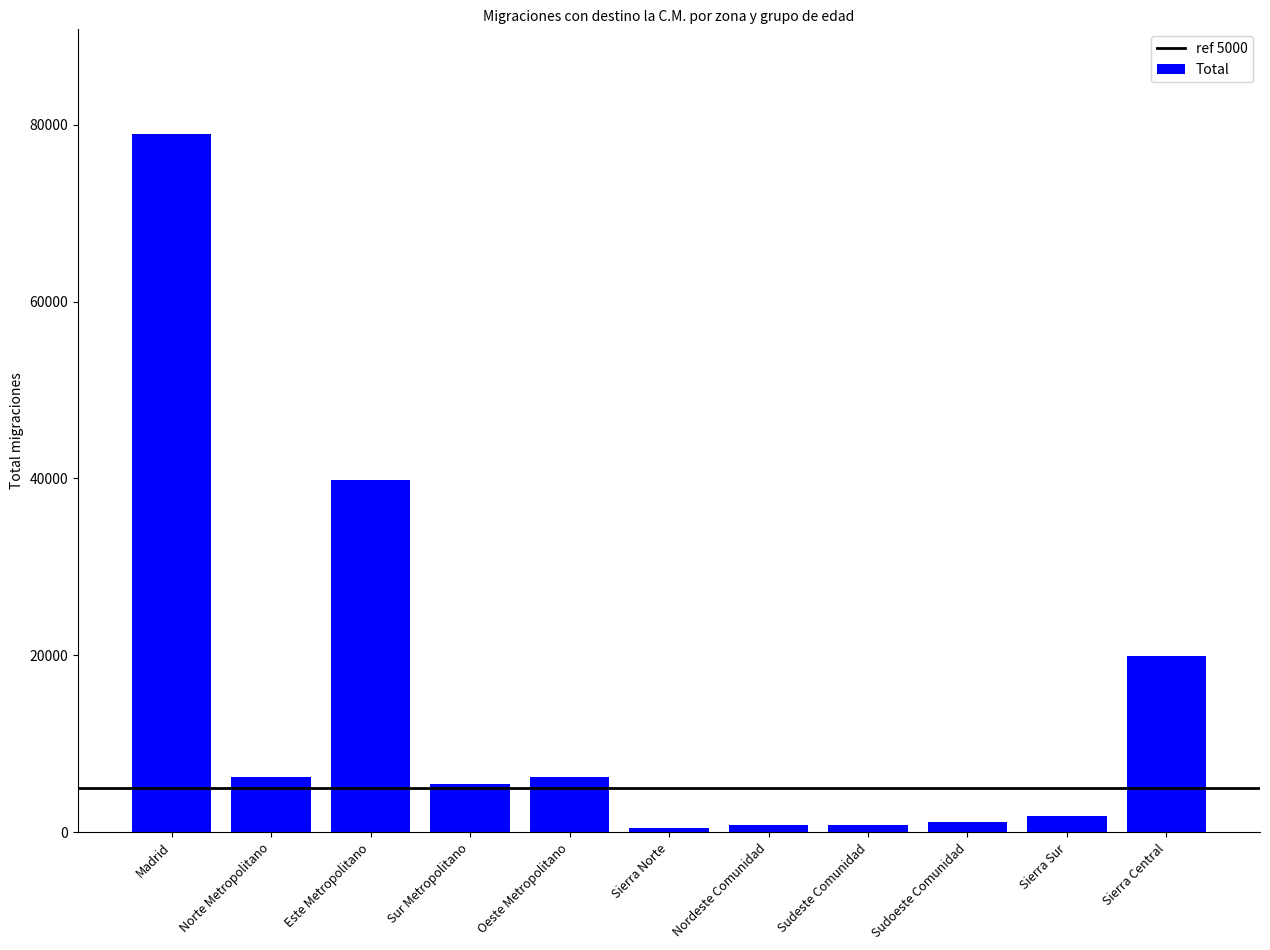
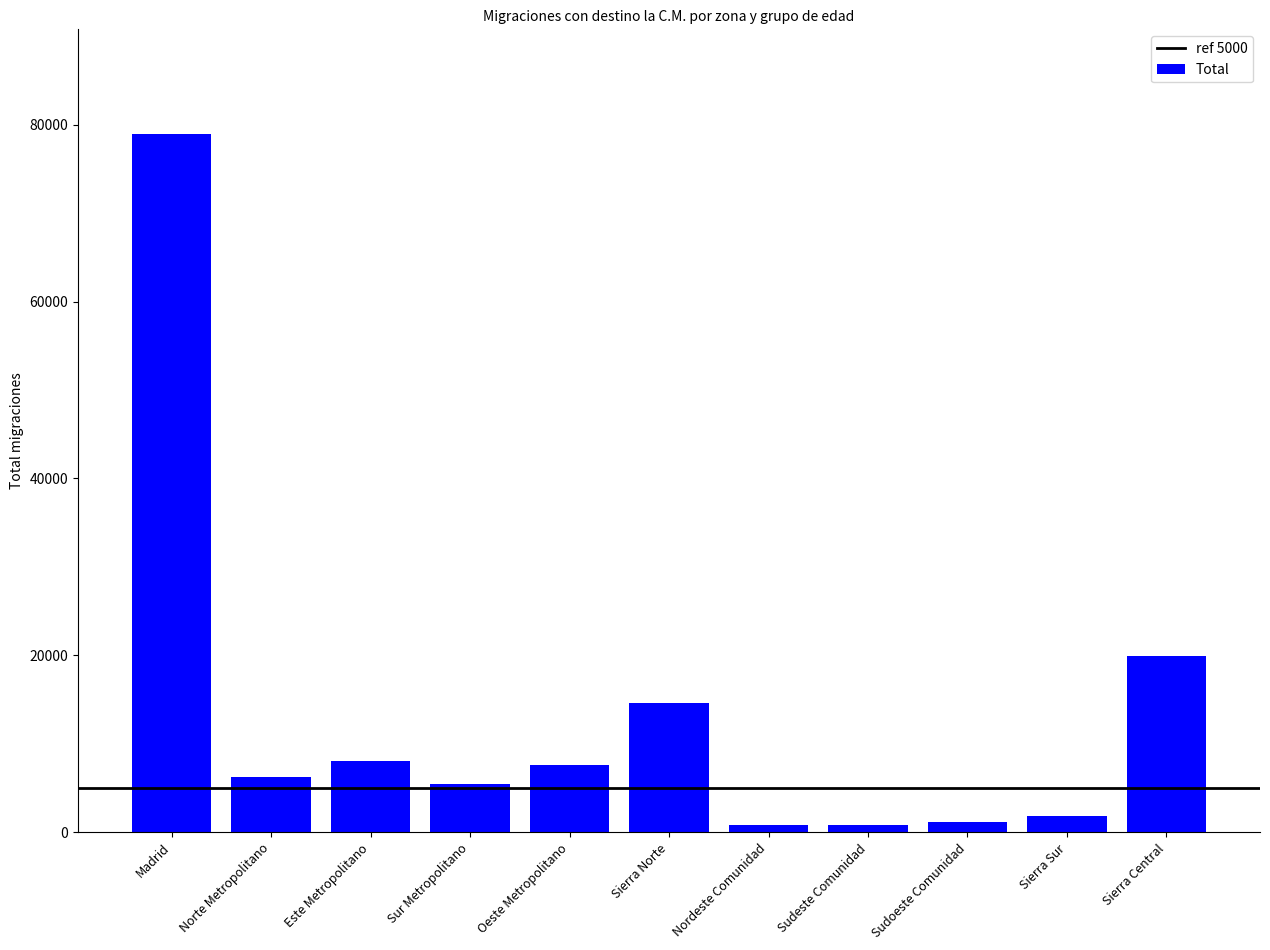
  {
    "Madrid": 79000,
    "Norte Metropolitano": 6000,
-   "Este Metropolitano": 40000,
+   "Este Metropolitano": 8000,
    "Sur Metropolitano": 5000,
-   "Oeste Metropolitano": 6000,
-   "Sierra Norte": 0,
+   "Oeste Metropolitano": 8000,
+   "Sierra Norte": 15000,
    "Nordeste Comunidad": 1000,
    "Sudeste Comunidad": 1000,
    "Sudoeste Comunidad": 1000,
    "Sierra Sur": 2000,
    "Sierra Central": 20000
  }
